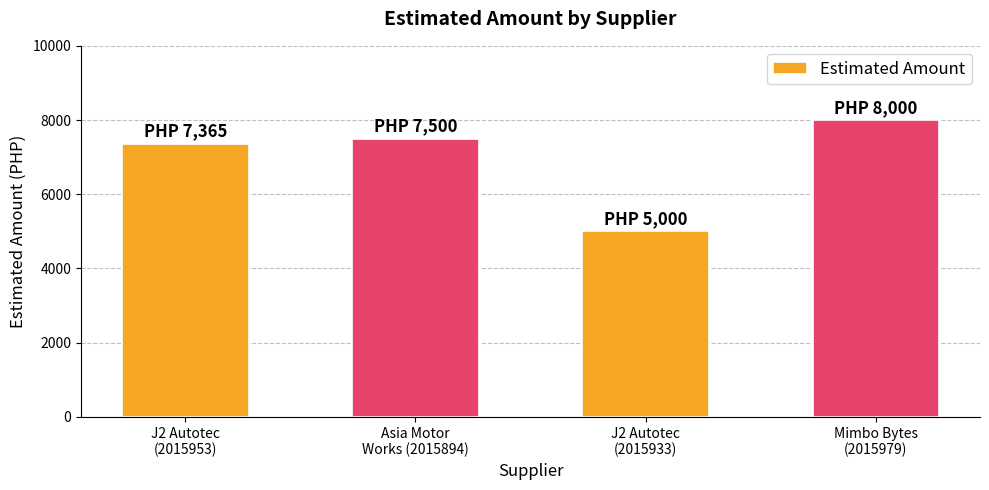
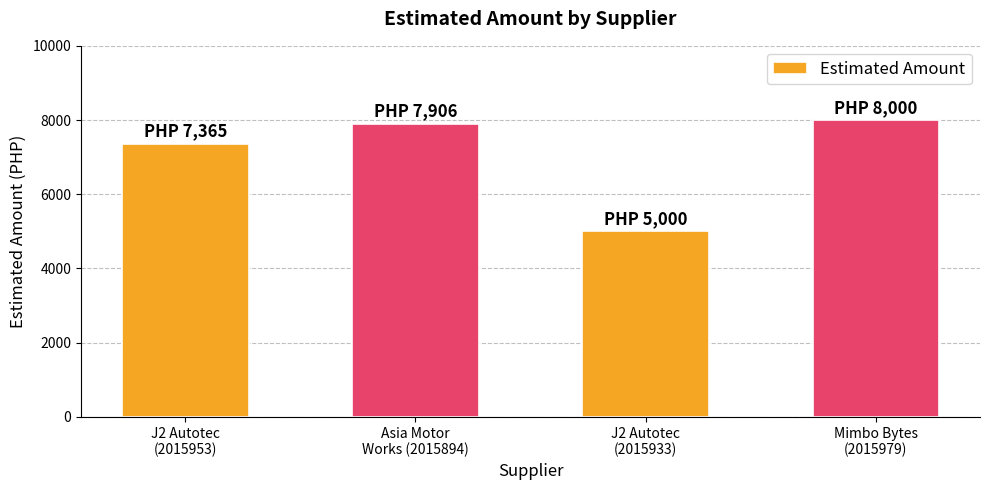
  {
    "J2 Autotec (2015953)": "7,365",
-   "Asia Motor Works (2015894)": "7,500",
+   "Asia Motor Works (2015894)": "7,906",
    "J2 Autotec (2015933)": "5,000",
    "Mimbo Bytes (2015979)": "8,000"
  }
